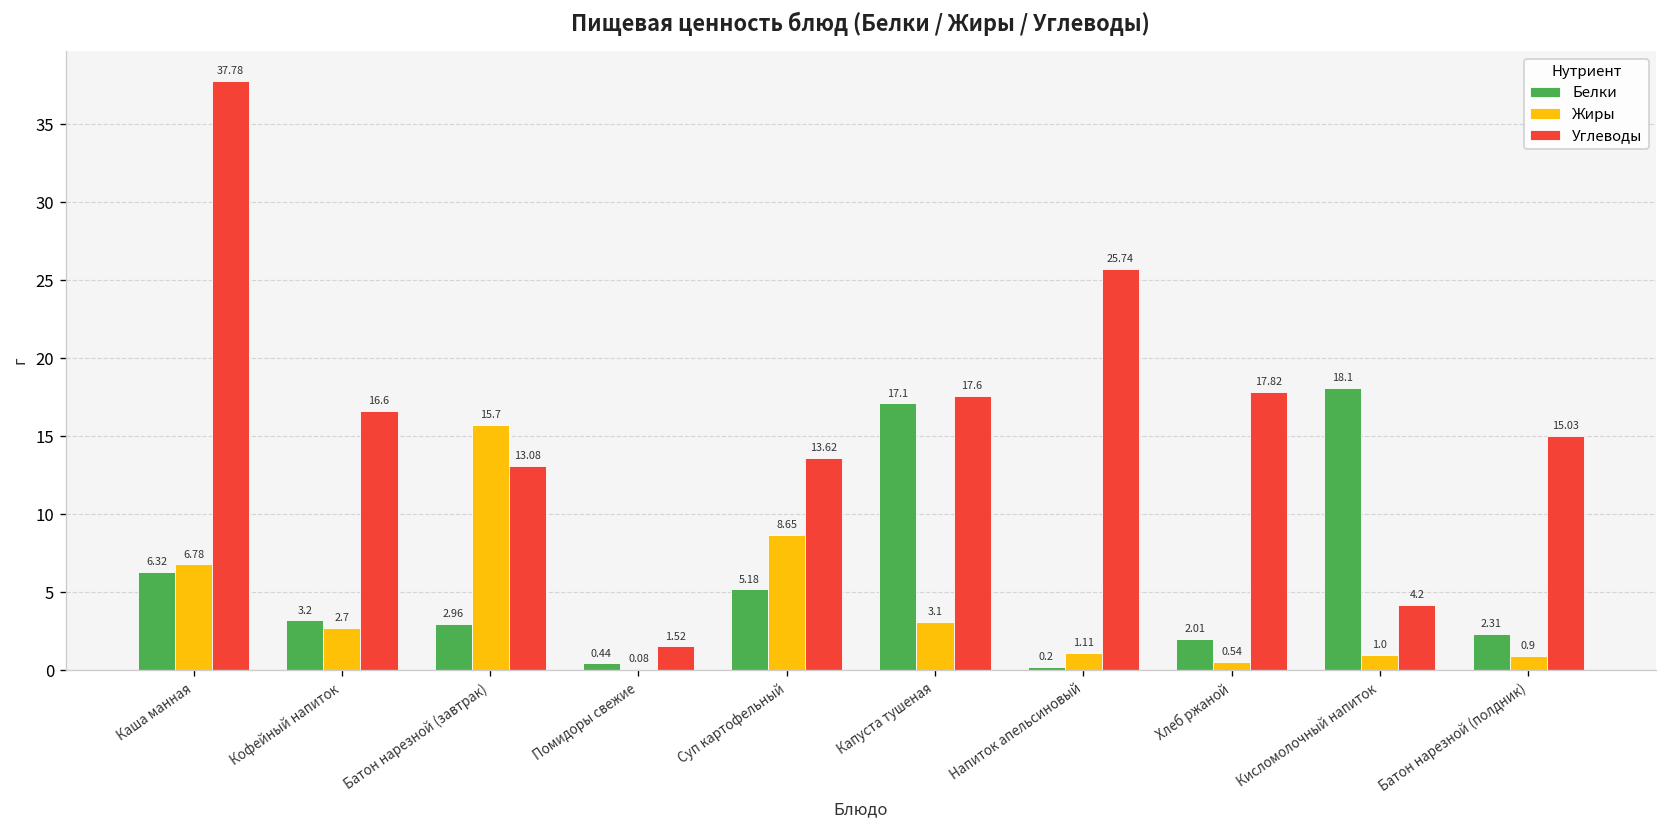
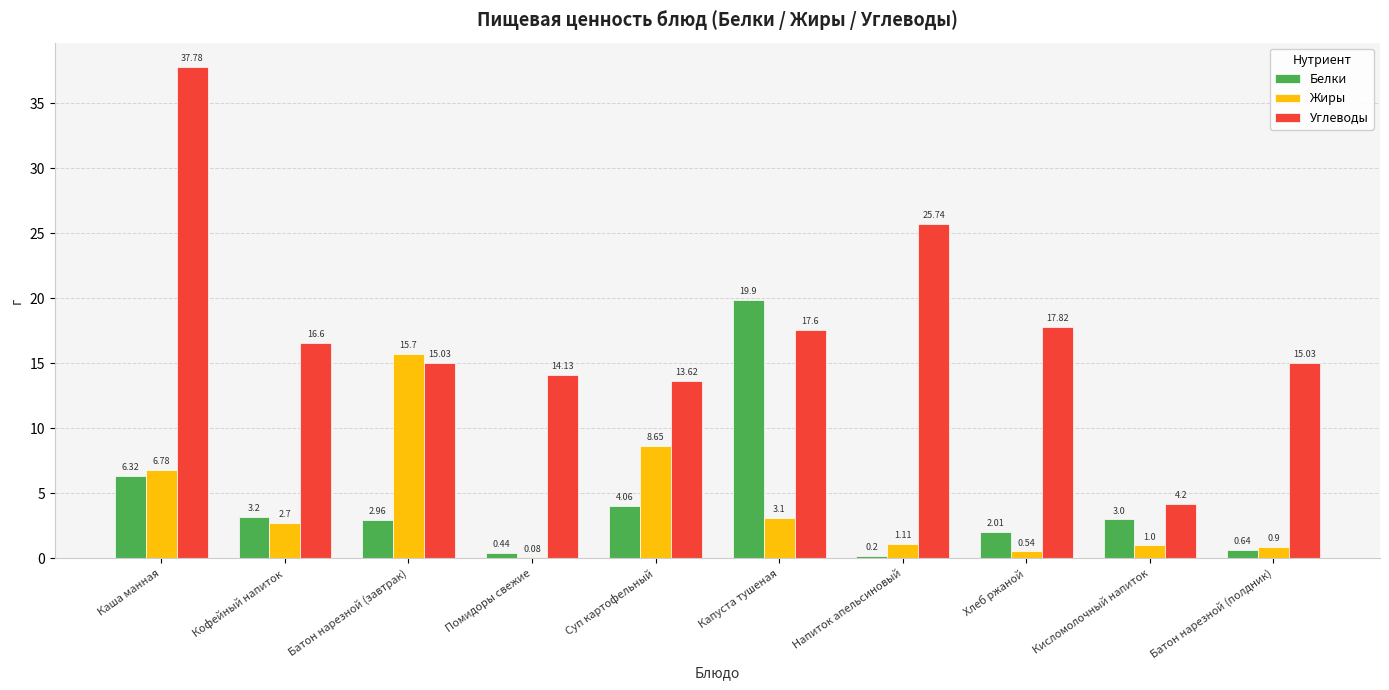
  {
    "Белки": {
      "Каша манная": 6.32,
      "Кофейный напиток": 3.2,
      "Батон нарезной (завтрак)": 2.96,
      "Помидоры свежие": 0.44,
-     "Суп картофельный": 5.18,
-     "Капуста тушеная": 17.1,
+     "Суп картофельный": 4.06,
+     "Капуста тушеная": 19.9,
      "Напиток апельсиновый": 0.2,
      "Хлеб ржаной": 2.01,
-     "Кисломолочный напиток": 18.1,
-     "Батон нарезной (полдник)": 2.31
+     "Кисломолочный напиток": 3.0,
+     "Батон нарезной (полдник)": 0.64
    },
    "Жиры": {
      "Каша манная": 6.78,
      "Кофейный напиток": 2.7,
      "Батон нарезной (завтрак)": 15.7,
      "Помидоры свежие": 0.08,
      "Суп картофельный": 8.65,
      "Капуста тушеная": 3.1,
      "Напиток апельсиновый": 1.11,
      "Хлеб ржаной": 0.54,
      "Кисломолочный напиток": 1.0,
      "Батон нарезной (полдник)": 0.9
    },
    "Углеводы": {
      "Каша манная": 37.78,
      "Кофейный напиток": 16.6,
-     "Батон нарезной (завтрак)": 13.08,
-     "Помидоры свежие": 1.52,
+     "Батон нарезной (завтрак)": 15.03,
+     "Помидоры свежие": 14.13,
      "Суп картофельный": 13.62,
      "Капуста тушеная": 17.6,
      "Напиток апельсиновый": 25.74,
      "Хлеб ржаной": 17.82,
      "Кисломолочный напиток": 4.2,
      "Батон нарезной (полдник)": 15.03
    }
  }
